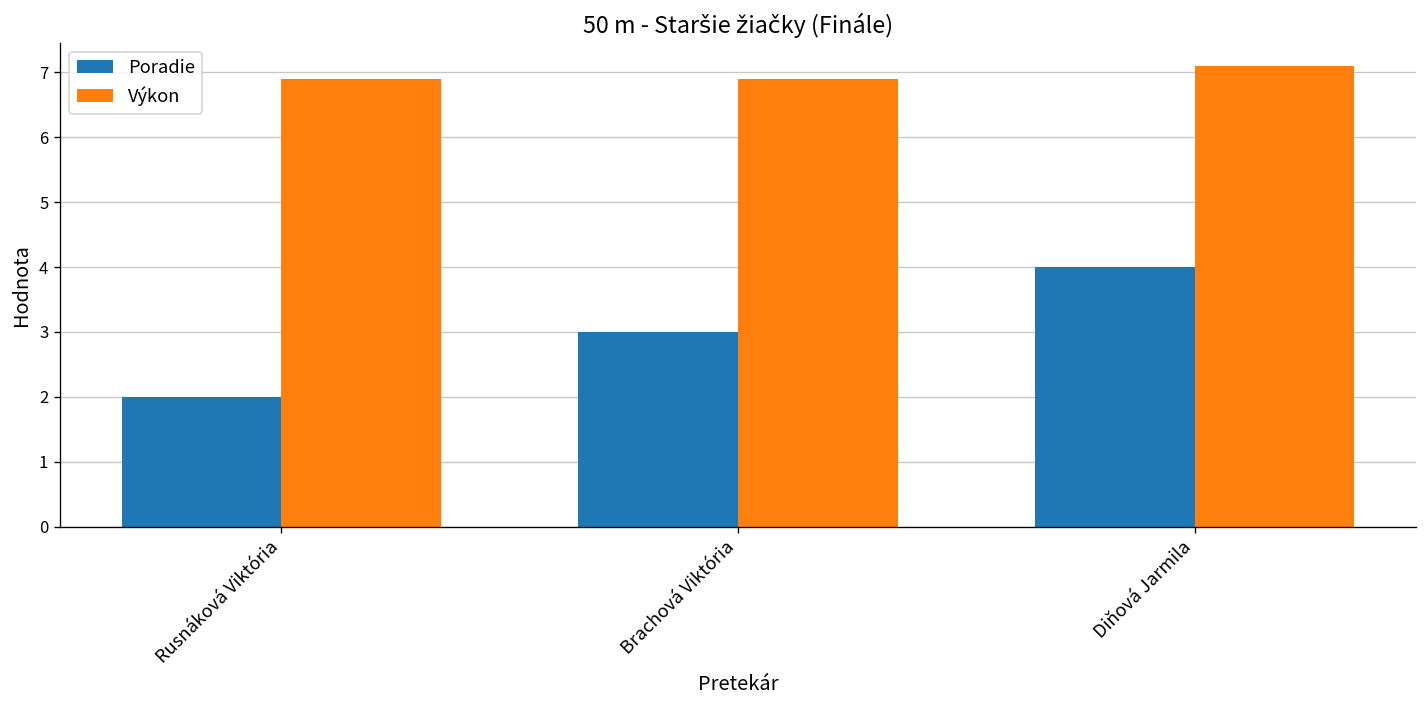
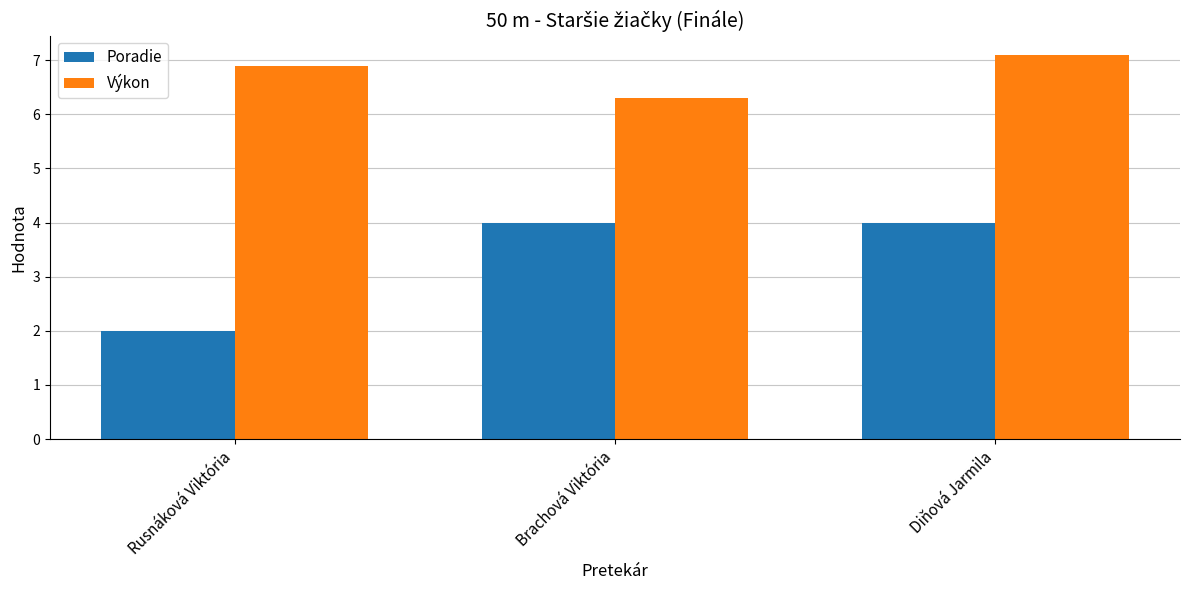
  {
    "Poradie": {
      "Rusnáková Viktória": 2,
-     "Brachová Viktória": 3,
+     "Brachová Viktória": 4,
      "Diňová Jarmila": 4
    },
    "Výkon": {
      "Rusnáková Viktória": 6.9,
-     "Brachová Viktória": 6.9,
+     "Brachová Viktória": 6.3,
      "Diňová Jarmila": 7.1
    }
  }
